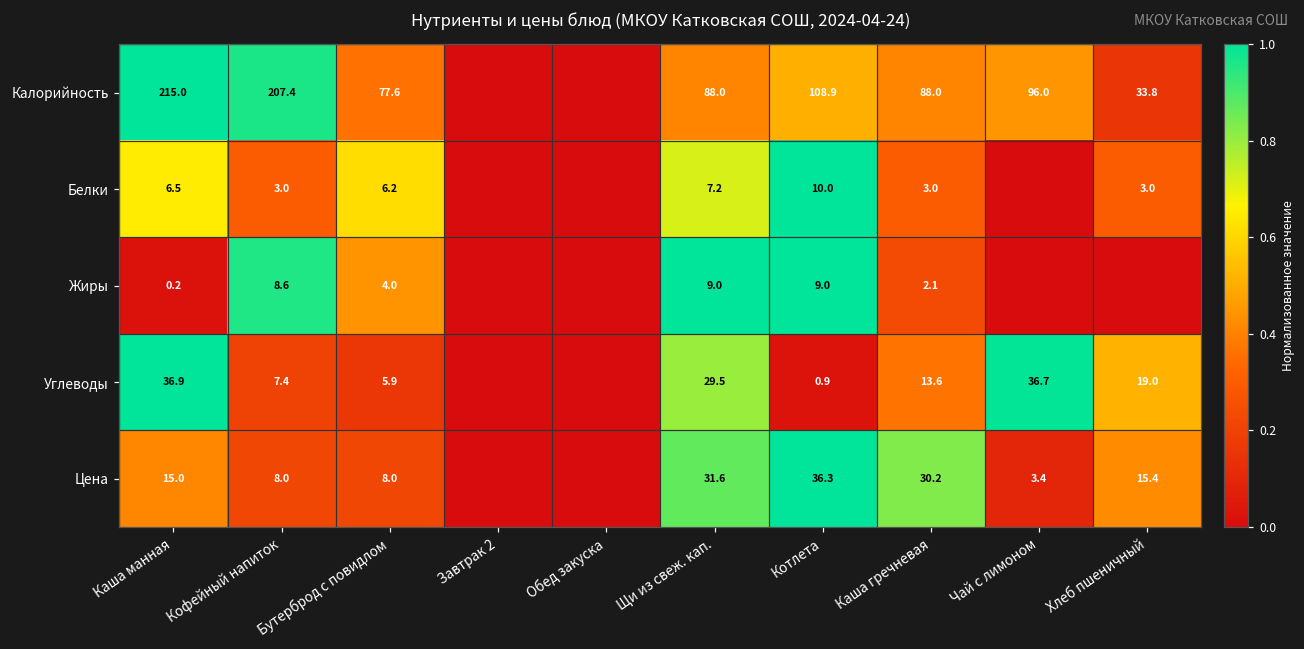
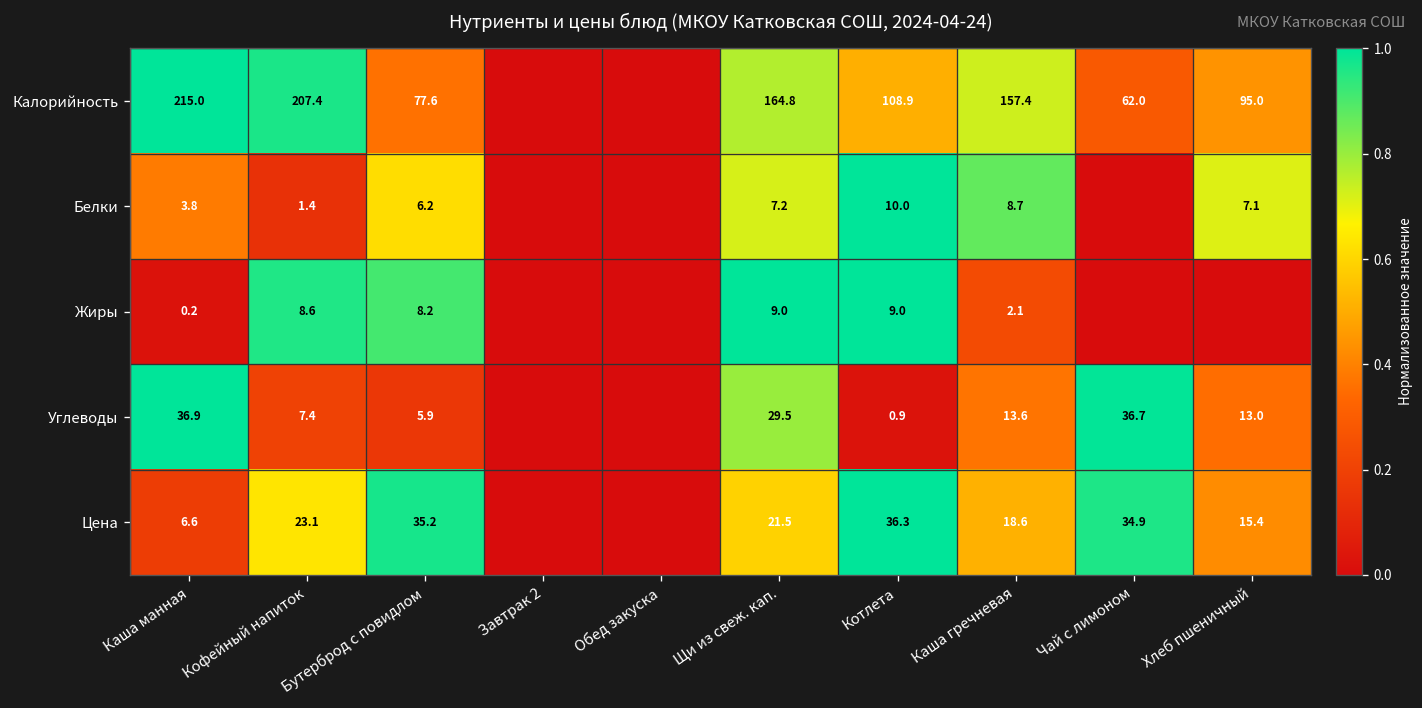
  {
    "Калорийность": {
      "Каша манная": 215.0,
      "Кофейный напиток": 207.4,
      "Бутерброд с повидлом": 77.6,
-     "Щи из свеж. кап.": 88.0,
+     "Щи из свеж. кап.": 164.8,
      "Котлета": 108.9,
-     "Каша гречневая": 88.0,
-     "Чай с лимоном": 96.0,
-     "Хлеб пшеничный": 33.8
+     "Каша гречневая": 157.4,
+     "Чай с лимоном": 62.0,
+     "Хлеб пшеничный": 95.0
    },
    "Белки": {
-     "Каша манная": 6.5,
-     "Кофейный напиток": 3.0,
+     "Каша манная": 3.8,
+     "Кофейный напиток": 1.4,
      "Бутерброд с повидлом": 6.2,
      "Щи из свеж. кап.": 7.2,
      "Котлета": 10.0,
-     "Каша гречневая": 3.0,
-     "Хлеб пшеничный": 3.0
+     "Каша гречневая": 8.7,
+     "Хлеб пшеничный": 7.1
    },
    "Жиры": {
      "Каша манная": 0.2,
      "Кофейный напиток": 8.6,
-     "Бутерброд с повидлом": 4.0,
+     "Бутерброд с повидлом": 8.2,
      "Щи из свеж. кап.": 9.0,
      "Котлета": 9.0,
      "Каша гречневая": 2.1
    },
    "Углеводы": {
      "Каша манная": 36.9,
      "Кофейный напиток": 7.4,
      "Бутерброд с повидлом": 5.9,
      "Щи из свеж. кап.": 29.5,
      "Котлета": 0.9,
      "Каша гречневая": 13.6,
      "Чай с лимоном": 36.7,
-     "Хлеб пшеничный": 19.0
+     "Хлеб пшеничный": 13.0
    },
    "Цена": {
-     "Каша манная": 15.0,
-     "Кофейный напиток": 8.0,
-     "Бутерброд с повидлом": 8.0,
-     "Щи из свеж. кап.": 31.6,
+     "Каша манная": 6.6,
+     "Кофейный напиток": 23.1,
+     "Бутерброд с повидлом": 35.2,
+     "Щи из свеж. кап.": 21.5,
      "Котлета": 36.3,
-     "Каша гречневая": 30.2,
-     "Чай с лимоном": 3.4,
+     "Каша гречневая": 18.6,
+     "Чай с лимоном": 34.9,
      "Хлеб пшеничный": 15.4
    }
  }
